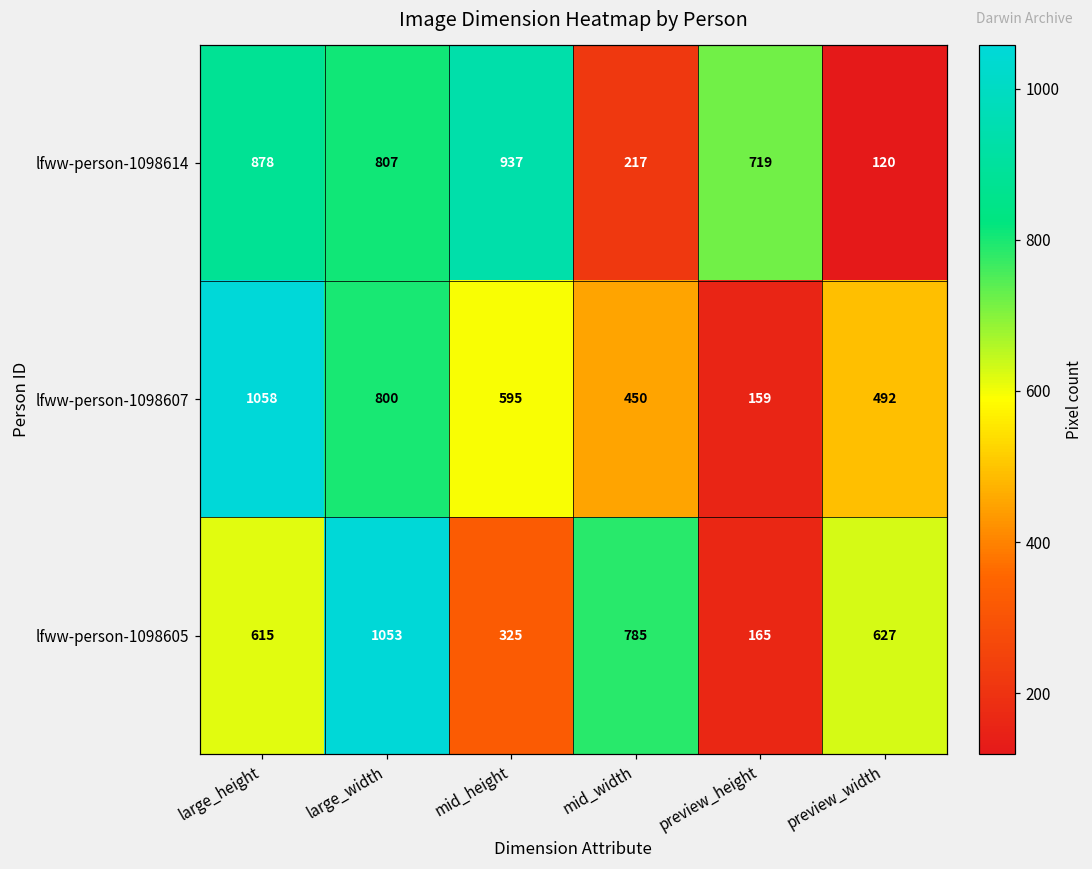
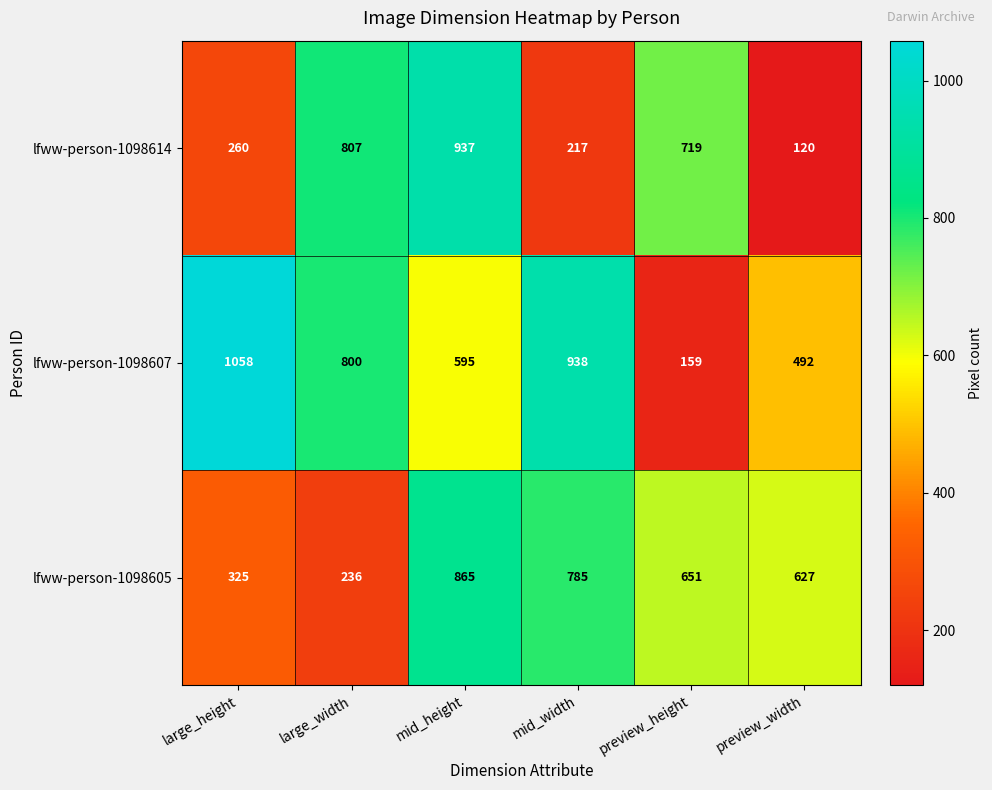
  {
    "lfww-person-1098614": {
-     "large_height": 878,
+     "large_height": 260,
      "large_width": 807,
      "mid_height": 937,
      "mid_width": 217,
      "preview_height": 719,
      "preview_width": 120
    },
    "lfww-person-1098607": {
      "large_height": 1058,
      "large_width": 800,
      "mid_height": 595,
-     "mid_width": 450,
+     "mid_width": 938,
      "preview_height": 159,
      "preview_width": 492
    },
    "lfww-person-1098605": {
-     "large_height": 615,
-     "large_width": 1053,
-     "mid_height": 325,
+     "large_height": 325,
+     "large_width": 236,
+     "mid_height": 865,
      "mid_width": 785,
-     "preview_height": 165,
+     "preview_height": 651,
      "preview_width": 627
    }
  }
